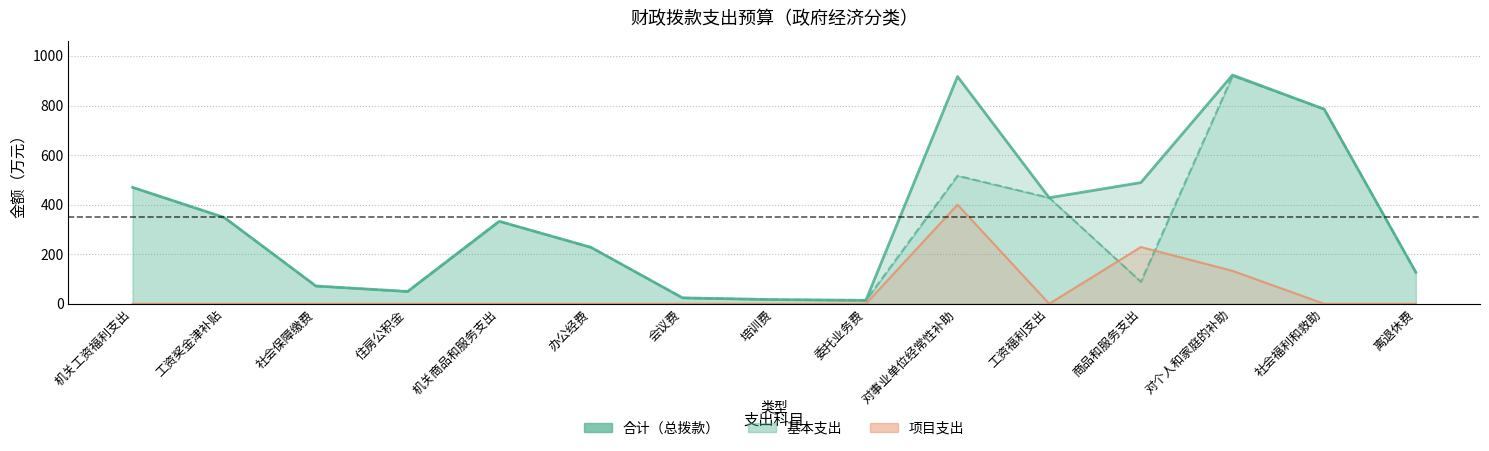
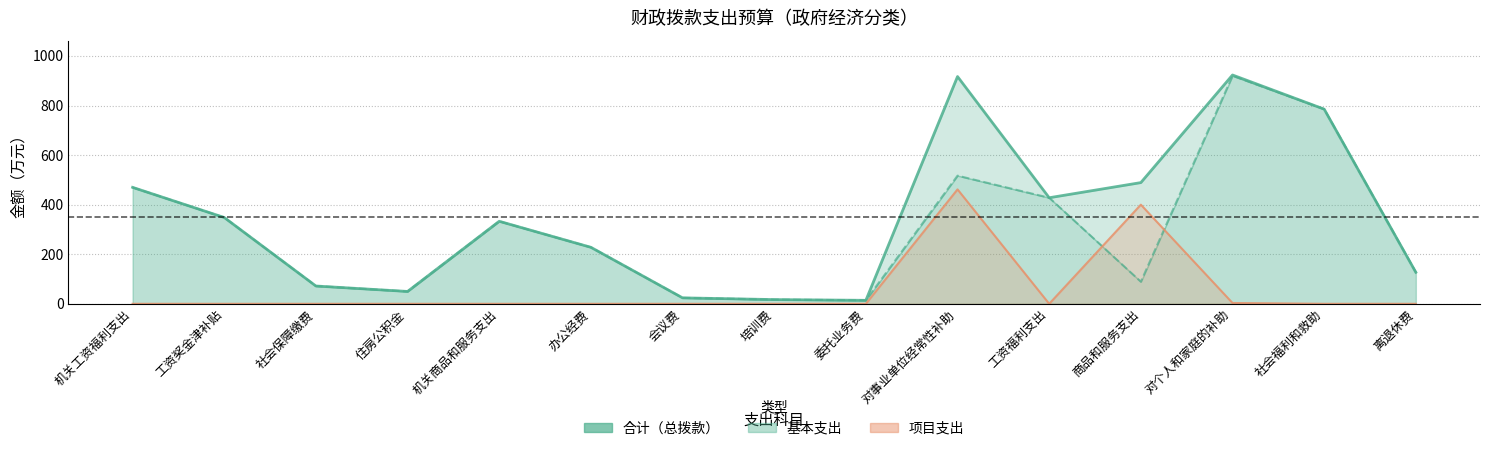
  {
    "项目支出": {
      "机关工资福利支出": 0,
      "工资奖金津补贴": 0,
      "社会保障缴费": 0,
      "住房公积金": 0,
      "机关商品和服务支出": 0,
      "办公经费": 0,
      "会议费": 0,
      "培训费": 0,
      "委托业务费": 0,
-     "对事业单位经常性补助": 400,
+     "对事业单位经常性补助": 460,
      "工资福利支出": 0,
-     "商品和服务支出": 230,
-     "对个人和家庭的补助": 130,
+     "商品和服务支出": 400,
+     "对个人和家庭的补助": 0,
      "社会福利和救助": 0,
      "离退休费": 0
    }
  }
